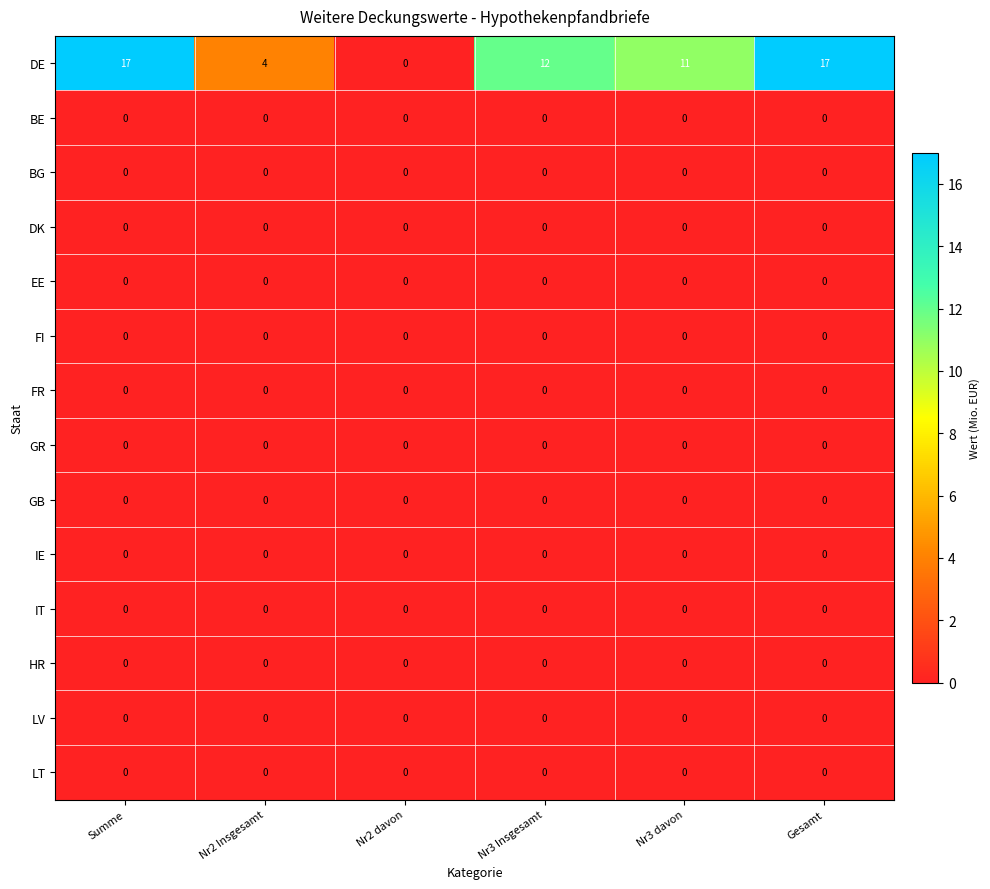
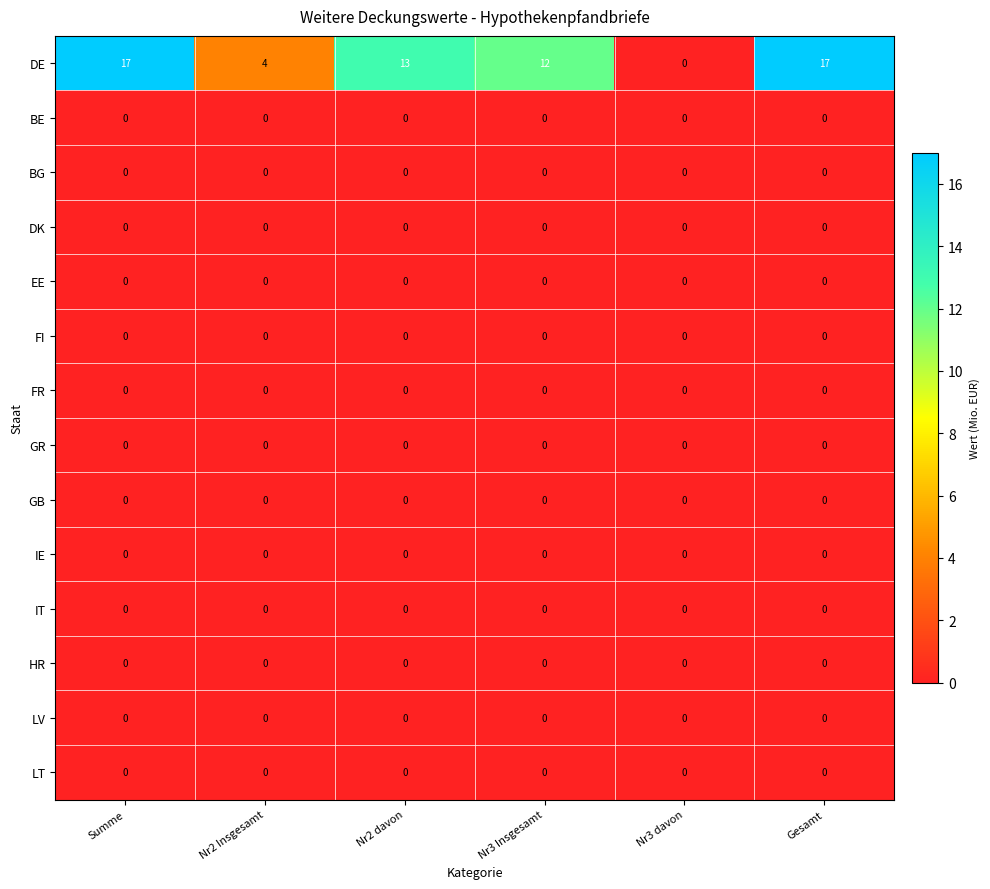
  {
    "DE": {
      "Summe": 17,
      "Nr2 Insgesamt": 4,
-     "Nr2 davon": 0,
+     "Nr2 davon": 13,
      "Nr3 Insgesamt": 12,
-     "Nr3 davon": 11,
+     "Nr3 davon": 0,
      "Gesamt": 17
    },
    "BE": {
      "Summe": 0,
      "Nr2 Insgesamt": 0,
      "Nr2 davon": 0,
      "Nr3 Insgesamt": 0,
      "Nr3 davon": 0,
      "Gesamt": 0
    },
    "BG": {
      "Summe": 0,
      "Nr2 Insgesamt": 0,
      "Nr2 davon": 0,
      "Nr3 Insgesamt": 0,
      "Nr3 davon": 0,
      "Gesamt": 0
    },
    "DK": {
      "Summe": 0,
      "Nr2 Insgesamt": 0,
      "Nr2 davon": 0,
      "Nr3 Insgesamt": 0,
      "Nr3 davon": 0,
      "Gesamt": 0
    },
    "EE": {
      "Summe": 0,
      "Nr2 Insgesamt": 0,
      "Nr2 davon": 0,
      "Nr3 Insgesamt": 0,
      "Nr3 davon": 0,
      "Gesamt": 0
    },
    "FI": {
      "Summe": 0,
      "Nr2 Insgesamt": 0,
      "Nr2 davon": 0,
      "Nr3 Insgesamt": 0,
      "Nr3 davon": 0,
      "Gesamt": 0
    },
    "FR": {
      "Summe": 0,
      "Nr2 Insgesamt": 0,
      "Nr2 davon": 0,
      "Nr3 Insgesamt": 0,
      "Nr3 davon": 0,
      "Gesamt": 0
    },
    "GR": {
      "Summe": 0,
      "Nr2 Insgesamt": 0,
      "Nr2 davon": 0,
      "Nr3 Insgesamt": 0,
      "Nr3 davon": 0,
      "Gesamt": 0
    },
    "GB": {
      "Summe": 0,
      "Nr2 Insgesamt": 0,
      "Nr2 davon": 0,
      "Nr3 Insgesamt": 0,
      "Nr3 davon": 0,
      "Gesamt": 0
    },
    "IE": {
      "Summe": 0,
      "Nr2 Insgesamt": 0,
      "Nr2 davon": 0,
      "Nr3 Insgesamt": 0,
      "Nr3 davon": 0,
      "Gesamt": 0
    },
    "IT": {
      "Summe": 0,
      "Nr2 Insgesamt": 0,
      "Nr2 davon": 0,
      "Nr3 Insgesamt": 0,
      "Nr3 davon": 0,
      "Gesamt": 0
    },
    "HR": {
      "Summe": 0,
      "Nr2 Insgesamt": 0,
      "Nr2 davon": 0,
      "Nr3 Insgesamt": 0,
      "Nr3 davon": 0,
      "Gesamt": 0
    },
    "LV": {
      "Summe": 0,
      "Nr2 Insgesamt": 0,
      "Nr2 davon": 0,
      "Nr3 Insgesamt": 0,
      "Nr3 davon": 0,
      "Gesamt": 0
    },
    "LT": {
      "Summe": 0,
      "Nr2 Insgesamt": 0,
      "Nr2 davon": 0,
      "Nr3 Insgesamt": 0,
      "Nr3 davon": 0,
      "Gesamt": 0
    }
  }
